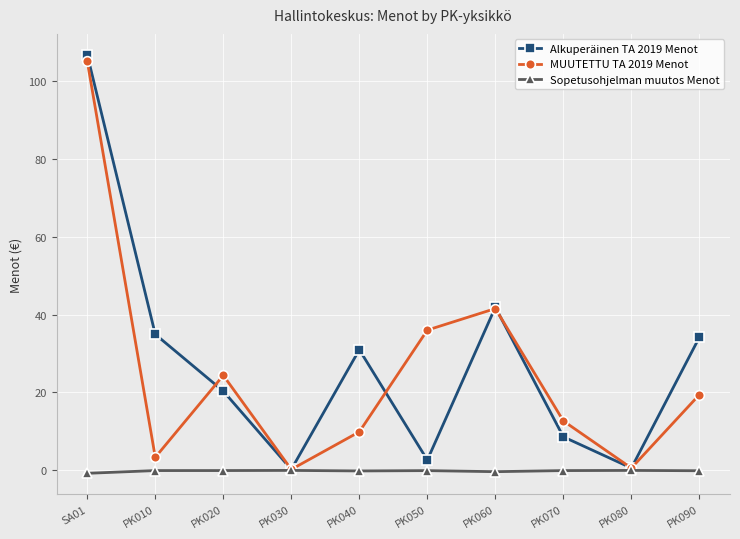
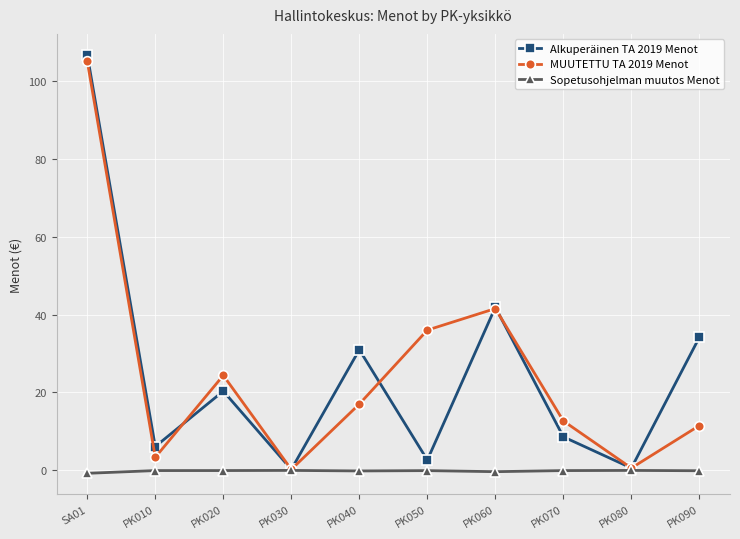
  {
    "Alkuperäinen TA 2019 Menot": {
      "SA01": 107,
-     "PK010": 35,
+     "PK010": 6,
      "PK020": 20,
      "PK040": 31,
      "PK050": 3,
      "PK070": 9,
      "PK090": 34
    },
    "MUUTETTU TA 2019 Menot": {
      "SA01": 105,
      "PK010": 3,
      "PK020": 24,
-     "PK040": 10,
+     "PK040": 17,
      "PK050": 36,
      "PK070": 13,
-     "PK090": 19
+     "PK090": 12
    },
    "Sopetusohjelman muutos Menot": {
      "SA01": -1,
      "PK010": 0,
      "PK020": 0,
      "PK040": 0,
      "PK050": 0,
      "PK060": 0,
      "PK070": 0,
      "PK090": 0
    }
  }
